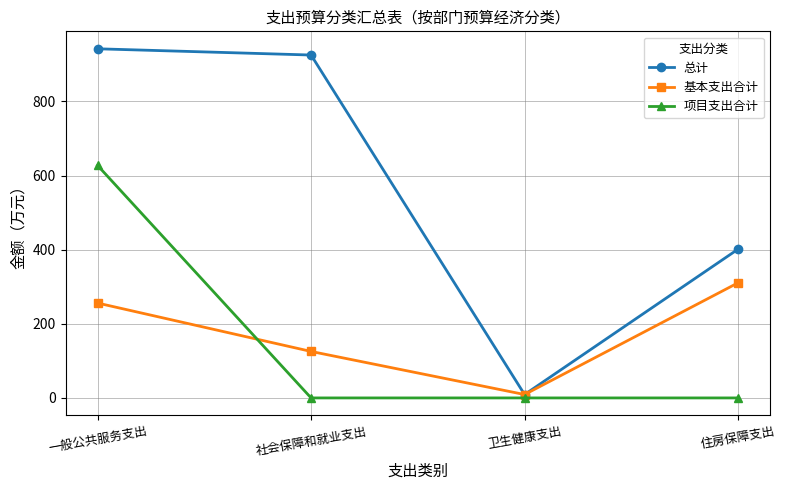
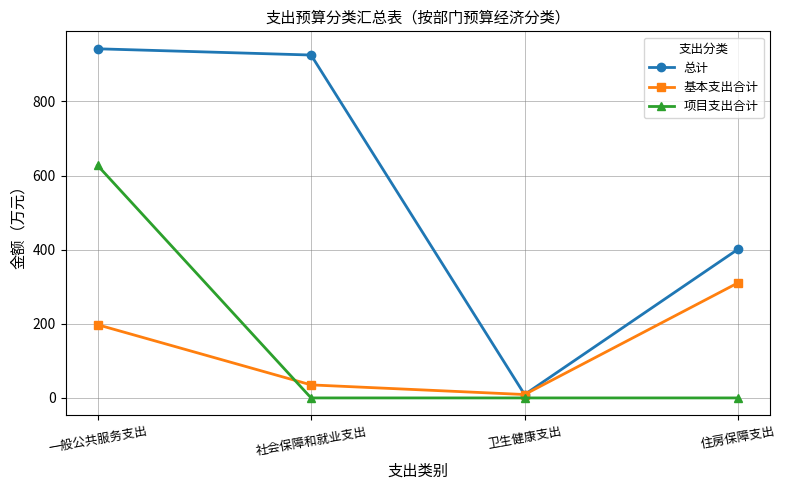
  {
    "总计": {
      "一般公共服务支出": 940,
      "社会保障和就业支出": 930,
      "住房保障支出": 400
    },
    "基本支出合计": {
-     "一般公共服务支出": 260,
-     "社会保障和就业支出": 130,
+     "一般公共服务支出": 200,
+     "社会保障和就业支出": 40,
      "住房保障支出": 310
    },
    "项目支出合计": {
      "一般公共服务支出": 630,
      "社会保障和就业支出": 0,
      "卫生健康支出": 0,
      "住房保障支出": 0
    }
  }
